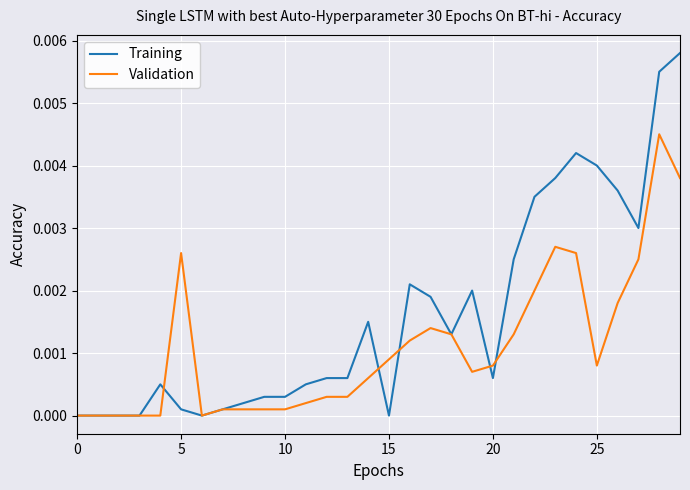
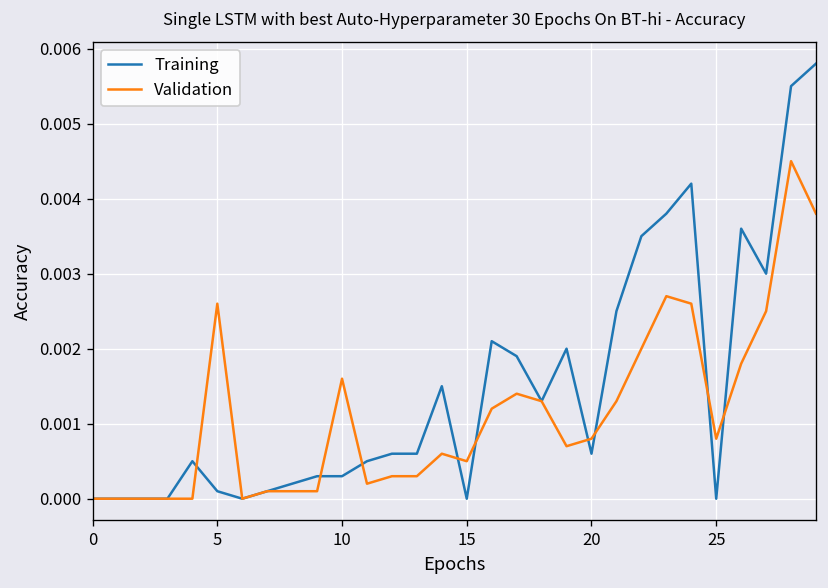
  {
    "Training": {
      "5": 0.0001,
      "10": 0.0003,
      "15": 0.000,
      "20": 0.0006,
-     "25": 0.004
+     "25": 0.000
    },
    "Validation": {
      "5": 0.0026,
-     "10": 0.0001,
-     "15": 0.0009,
+     "10": 0.0016,
+     "15": 0.0005,
      "20": 0.0008,
      "25": 0.0008
    }
  }
